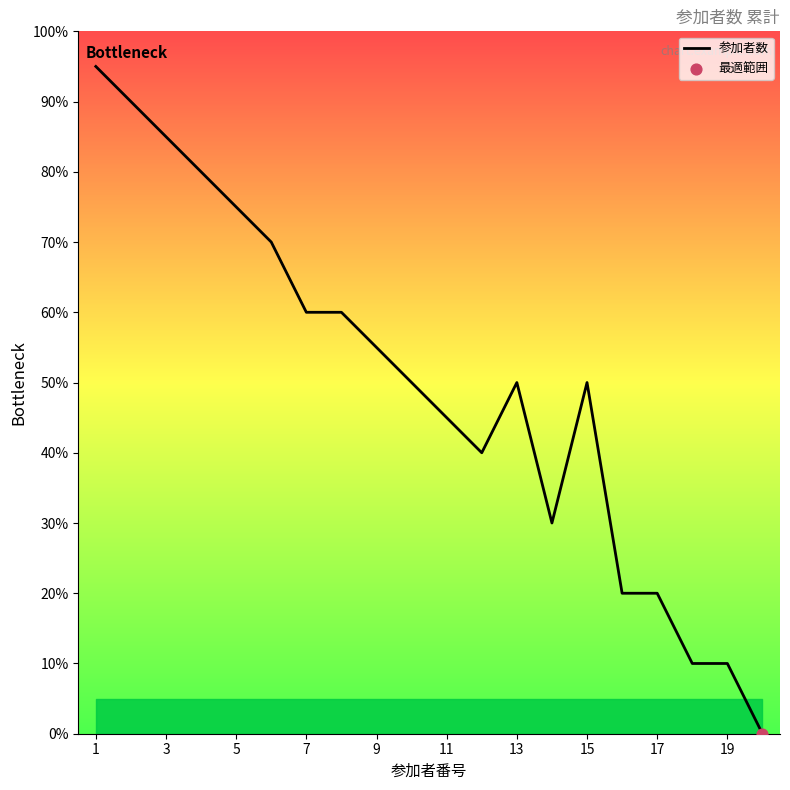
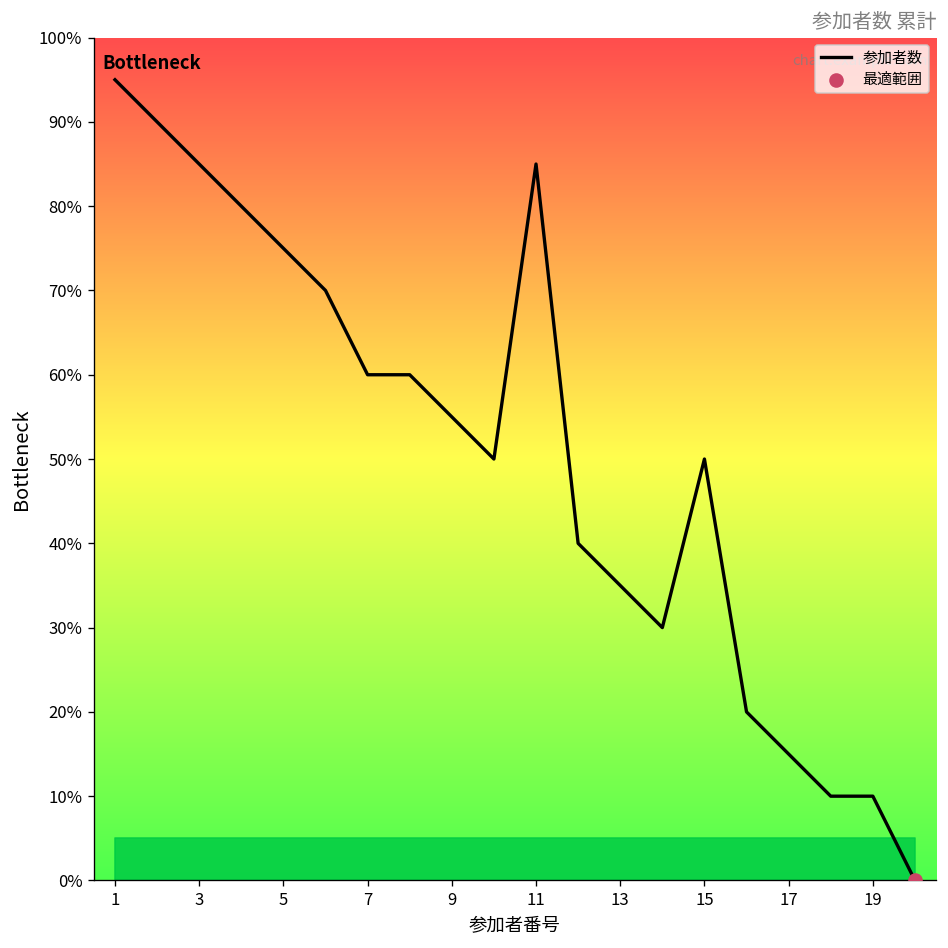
  {
    "参加者数": {
      "1": "95%",
      "3": "85%",
      "5": "75%",
      "7": "60%",
      "9": "55%",
-     "11": "45%",
-     "13": "50%",
+     "11": "85%",
+     "13": "35%",
      "15": "50%",
-     "17": "20%",
+     "17": "15%",
      "19": "10%"
    }
  }
